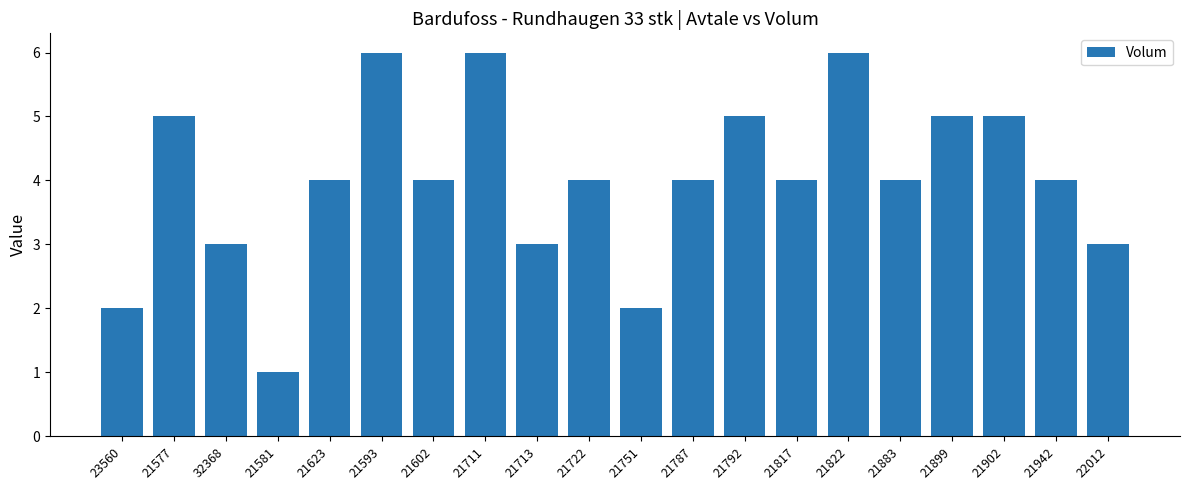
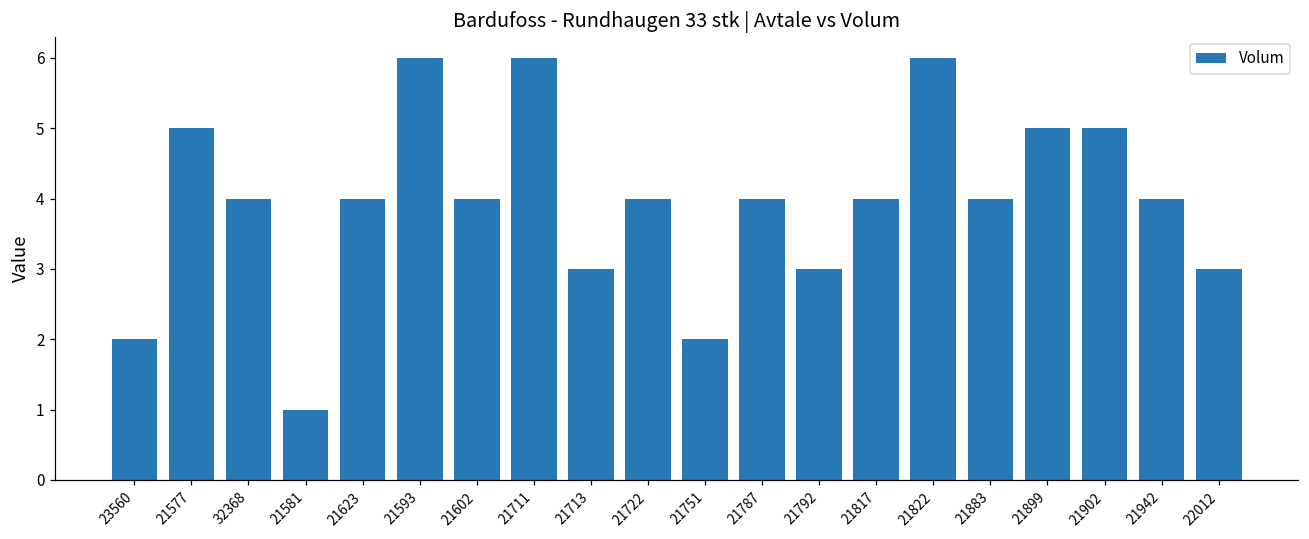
  {
    "23560": 2,
    "21577": 5,
-   "32368": 3,
+   "32368": 4,
    "21581": 1,
    "21623": 4,
    "21593": 6,
    "21602": 4,
    "21711": 6,
    "21713": 3,
    "21722": 4,
    "21751": 2,
    "21787": 4,
-   "21792": 5,
+   "21792": 3,
    "21817": 4,
    "21822": 6,
    "21883": 4,
    "21899": 5,
    "21902": 5,
    "21942": 4,
    "22012": 3
  }
